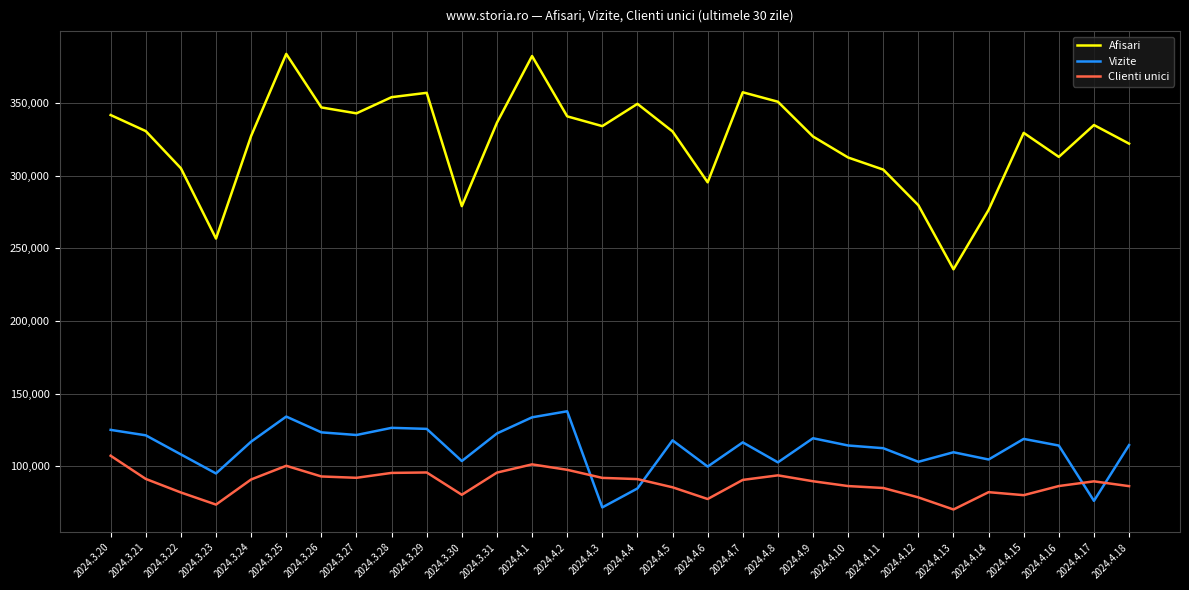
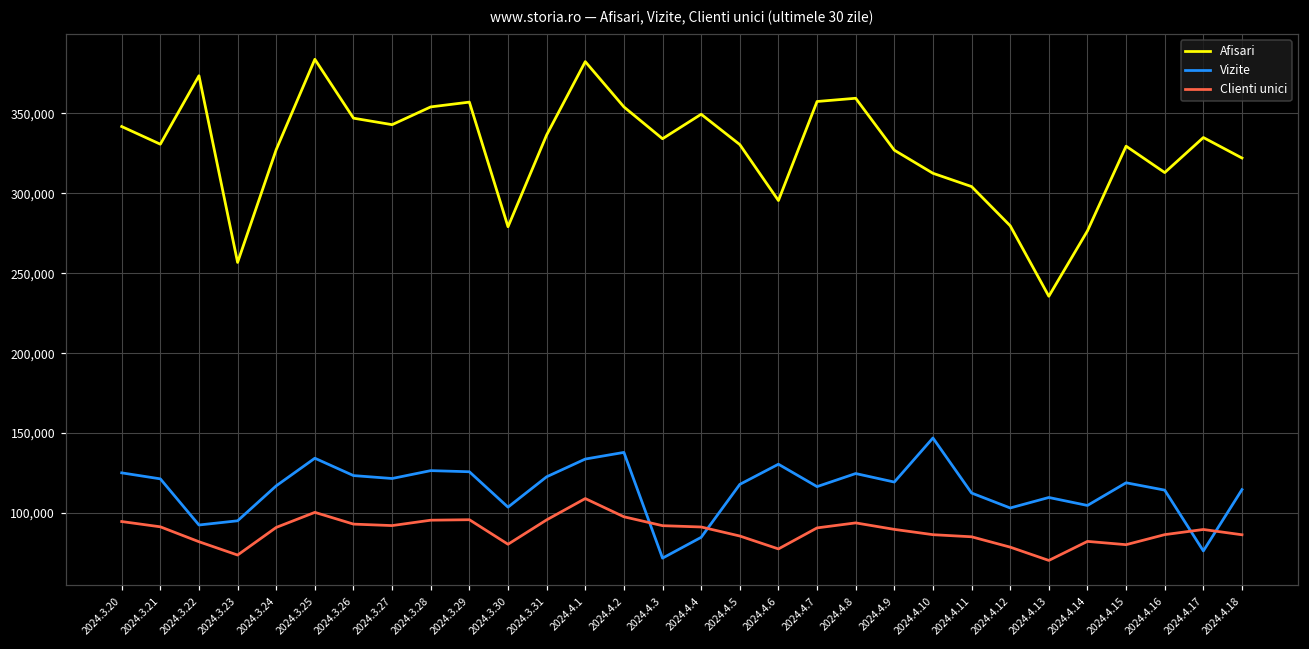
  {
    "Afisari": {
      "2024.3.20": "342,000",
      "2024.3.21": "331,000",
-     "2024.3.22": "305,000",
+     "2024.3.22": "374,000",
      "2024.3.23": "257,000",
      "2024.3.24": "327,000",
      "2024.3.25": "384,000",
      "2024.3.26": "347,000",
      "2024.3.27": "343,000",
      "2024.3.28": "354,000",
      "2024.3.29": "357,000",
      "2024.3.30": "279,000",
      "2024.3.31": "336,000",
      "2024.4.1": "382,000",
-     "2024.4.2": "341,000",
+     "2024.4.2": "354,000",
      "2024.4.3": "334,000",
      "2024.4.4": "349,000",
      "2024.4.5": "330,000",
      "2024.4.6": "295,000",
      "2024.4.7": "357,000",
-     "2024.4.8": "351,000",
+     "2024.4.8": "359,000",
      "2024.4.9": "327,000",
      "2024.4.10": "313,000",
      "2024.4.11": "304,000",
      "2024.4.12": "280,000",
      "2024.4.13": "236,000",
      "2024.4.14": "276,000",
      "2024.4.15": "329,000",
      "2024.4.16": "313,000",
      "2024.4.17": "335,000",
      "2024.4.18": "322,000"
    },
    "Vizite": {
      "2024.3.20": "125,000",
      "2024.3.21": "121,000",
-     "2024.3.22": "108,000",
+     "2024.3.22": "93,000",
      "2024.3.23": "95,000",
      "2024.3.24": "117,000",
      "2024.3.25": "134,000",
      "2024.3.26": "123,000",
      "2024.3.27": "122,000",
      "2024.3.28": "127,000",
      "2024.3.29": "126,000",
      "2024.3.30": "104,000",
      "2024.3.31": "123,000",
      "2024.4.1": "134,000",
      "2024.4.2": "138,000",
      "2024.4.3": "72,000",
      "2024.4.4": "85,000",
      "2024.4.5": "118,000",
-     "2024.4.6": "100,000",
+     "2024.4.6": "131,000",
      "2024.4.7": "117,000",
-     "2024.4.8": "103,000",
+     "2024.4.8": "125,000",
      "2024.4.9": "119,000",
-     "2024.4.10": "114,000",
+     "2024.4.10": "147,000",
      "2024.4.11": "113,000",
      "2024.4.12": "103,000",
      "2024.4.13": "110,000",
      "2024.4.14": "105,000",
      "2024.4.15": "119,000",
      "2024.4.16": "114,000",
      "2024.4.17": "76,000",
      "2024.4.18": "115,000"
    },
    "Clienti unici": {
-     "2024.3.20": "107,000",
+     "2024.3.20": "95,000",
      "2024.3.21": "91,000",
      "2024.3.22": "82,000",
      "2024.3.23": "74,000",
      "2024.3.24": "91,000",
      "2024.3.25": "100,000",
      "2024.3.26": "93,000",
      "2024.3.27": "92,000",
      "2024.3.28": "96,000",
      "2024.3.29": "96,000",
      "2024.3.30": "80,000",
      "2024.3.31": "96,000",
-     "2024.4.1": "101,000",
+     "2024.4.1": "109,000",
      "2024.4.2": "98,000",
      "2024.4.3": "92,000",
      "2024.4.4": "91,000",
      "2024.4.5": "86,000",
      "2024.4.6": "78,000",
      "2024.4.7": "91,000",
      "2024.4.8": "94,000",
      "2024.4.9": "90,000",
      "2024.4.10": "86,000",
      "2024.4.11": "85,000",
      "2024.4.12": "79,000",
      "2024.4.13": "70,000",
      "2024.4.14": "82,000",
      "2024.4.15": "80,000",
      "2024.4.16": "87,000",
      "2024.4.17": "90,000",
      "2024.4.18": "86,000"
    }
  }
